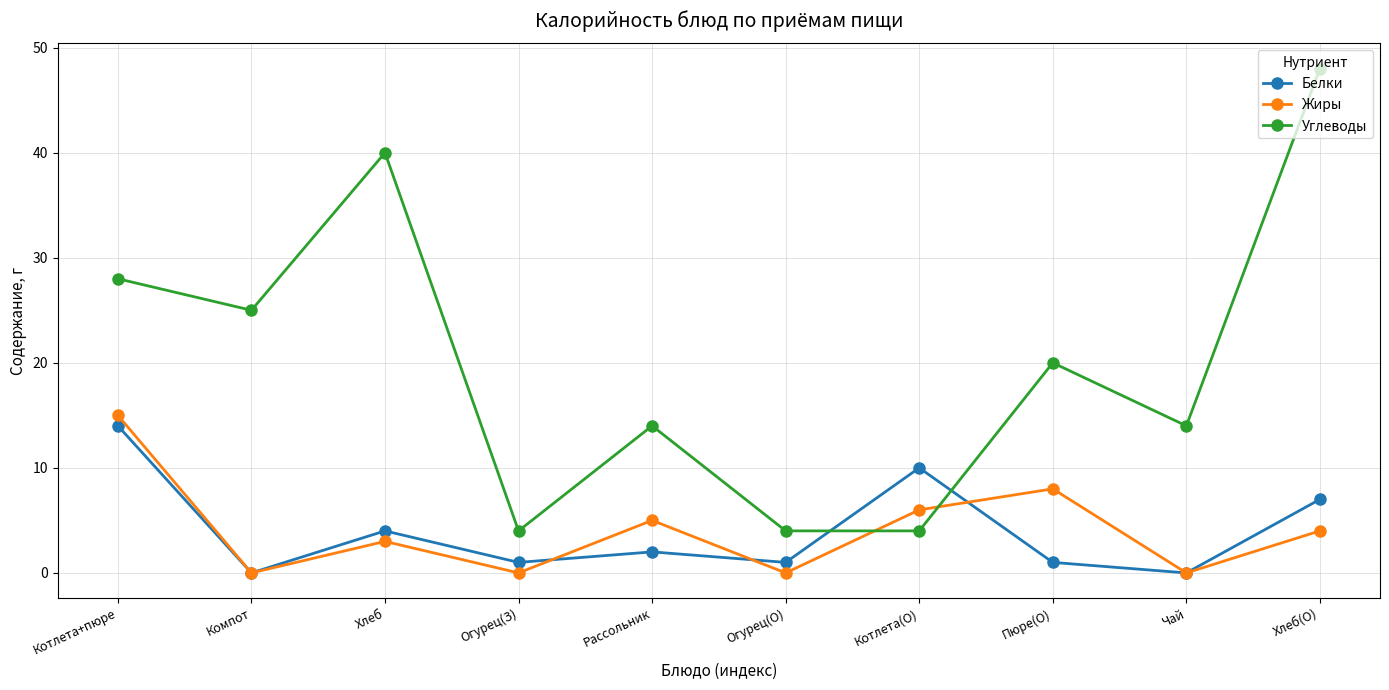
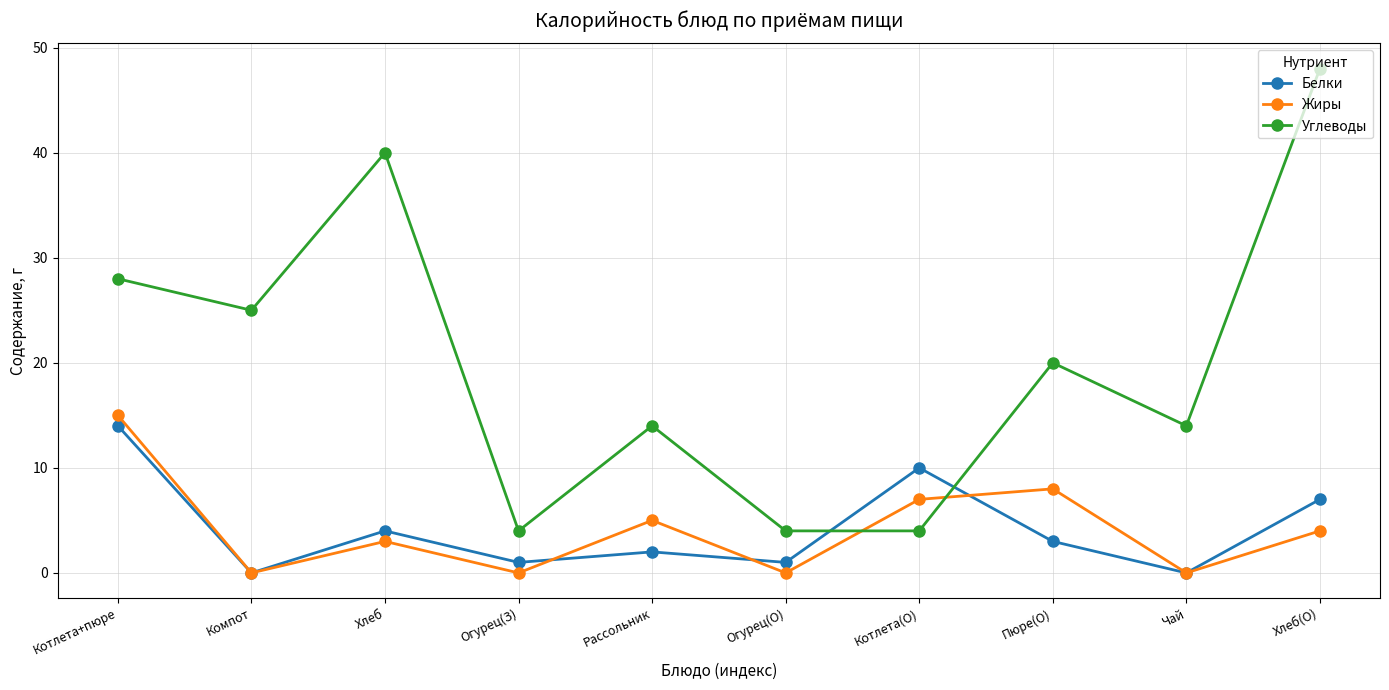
  {
    "Белки": {
      "Котлета+пюре": 14,
      "Хлеб": 4,
      "Огурец(З)": 1,
      "Рассольник": 2,
      "Огурец(О)": 1,
      "Котлета(О)": 10,
-     "Пюре(О)": 1,
+     "Пюре(О)": 3,
      "Хлеб(О)": 7
    },
    "Жиры": {
      "Котлета+пюре": 15,
      "Хлеб": 3,
      "Огурец(З)": 0,
      "Рассольник": 5,
      "Огурец(О)": 0,
-     "Котлета(О)": 6,
+     "Котлета(О)": 7,
      "Пюре(О)": 8,
      "Хлеб(О)": 4
    },
    "Углеводы": {
      "Котлета+пюре": 28,
      "Компот": 25,
      "Хлеб": 40,
      "Огурец(З)": 4,
      "Рассольник": 14,
      "Огурец(О)": 4,
      "Котлета(О)": 4,
      "Пюре(О)": 20,
      "Чай": 14
    }
  }
